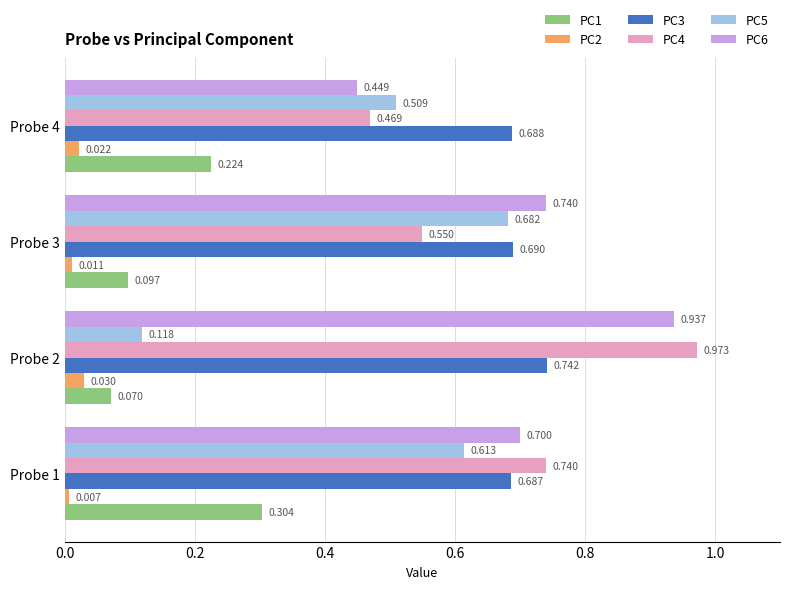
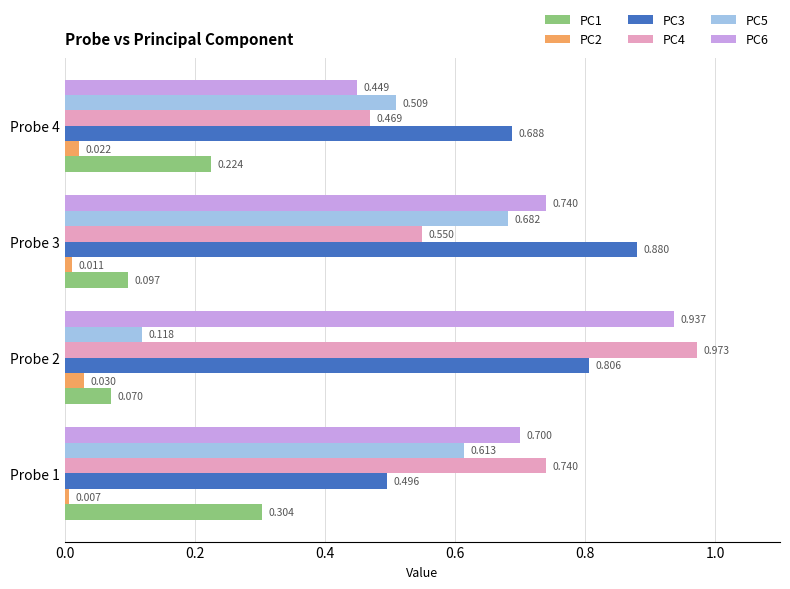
  {
    "PC1": {
      "Probe 4": 0.224,
      "Probe 3": 0.097,
      "Probe 2": 0.070,
      "Probe 1": 0.304
    },
    "PC2": {
      "Probe 4": 0.022,
      "Probe 3": 0.011,
      "Probe 2": 0.030,
      "Probe 1": 0.007
    },
    "PC3": {
      "Probe 4": 0.688,
-     "Probe 3": 0.690,
-     "Probe 2": 0.742,
-     "Probe 1": 0.687
+     "Probe 3": 0.880,
+     "Probe 2": 0.806,
+     "Probe 1": 0.496
    }
  }
